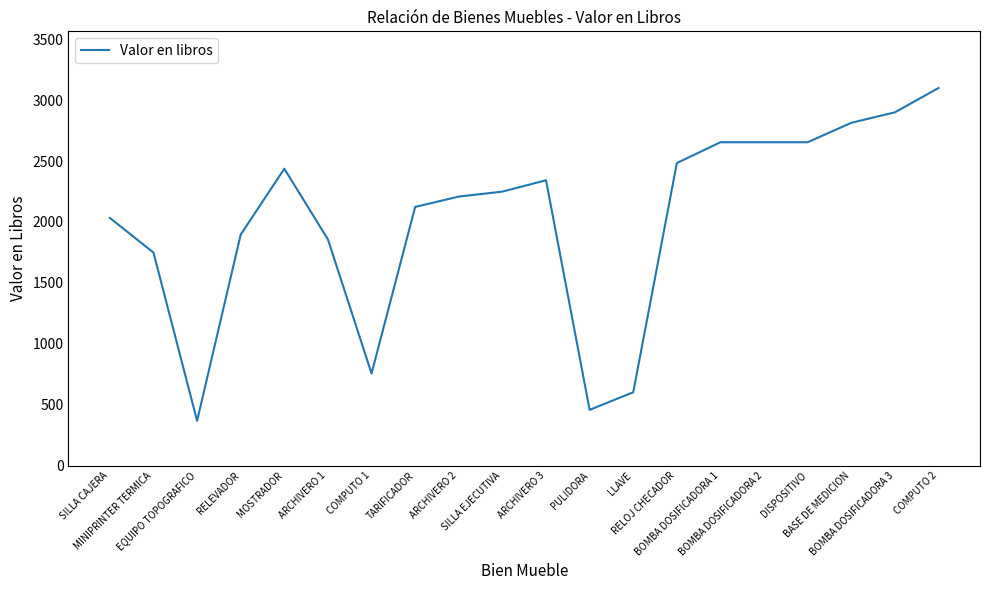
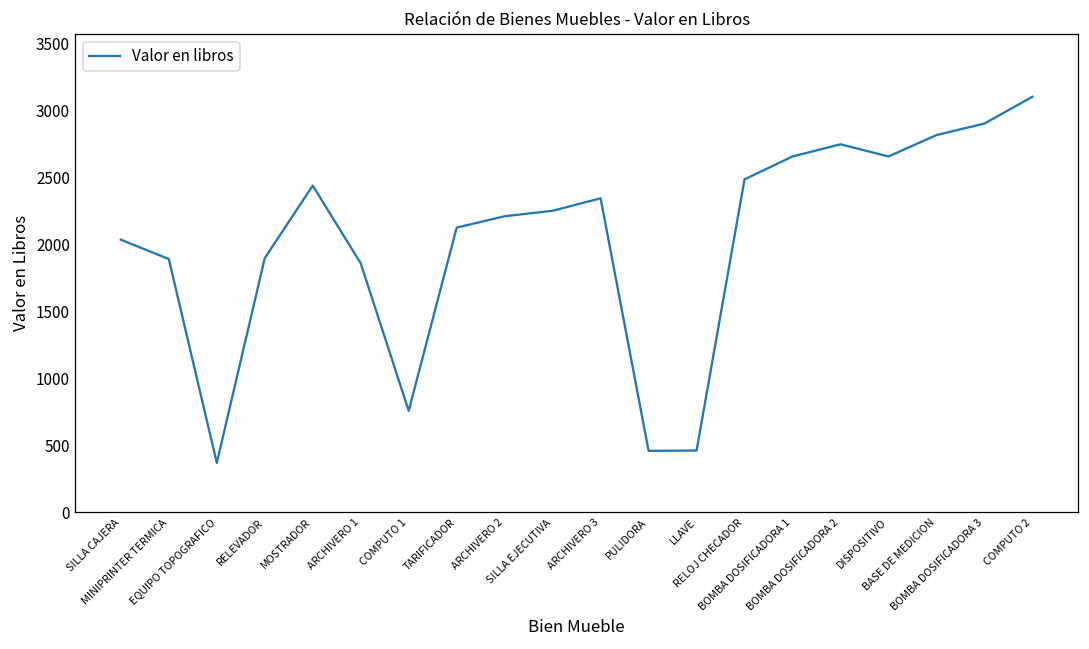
  {
    "SILLA CAJERA": 2030,
-   "MINIPRINTER TERMICA": 1750,
+   "MINIPRINTER TERMICA": 1890,
    "EQUIPO TOPOGRAFICO": 370,
    "RELEVADOR": 1900,
    "MOSTRADOR": 2440,
    "ARCHIVERO 1": 1860,
    "COMPUTO 1": 760,
    "TARIFICADOR": 2120,
    "ARCHIVERO 2": 2210,
    "SILLA EJECUTIVA": 2250,
    "ARCHIVERO 3": 2340,
    "PULIDORA": 460,
-   "LLAVE": 600,
+   "LLAVE": 460,
    "RELOJ CHECADOR": 2480,
    "BOMBA DOSIFICADORA 1": 2650,
-   "BOMBA DOSIFICADORA 2": 2650,
+   "BOMBA DOSIFICADORA 2": 2740,
    "DISPOSITIVO": 2650,
    "BASE DE MEDICION": 2810,
    "BOMBA DOSIFICADORA 3": 2900,
    "COMPUTO 2": 3100
  }
